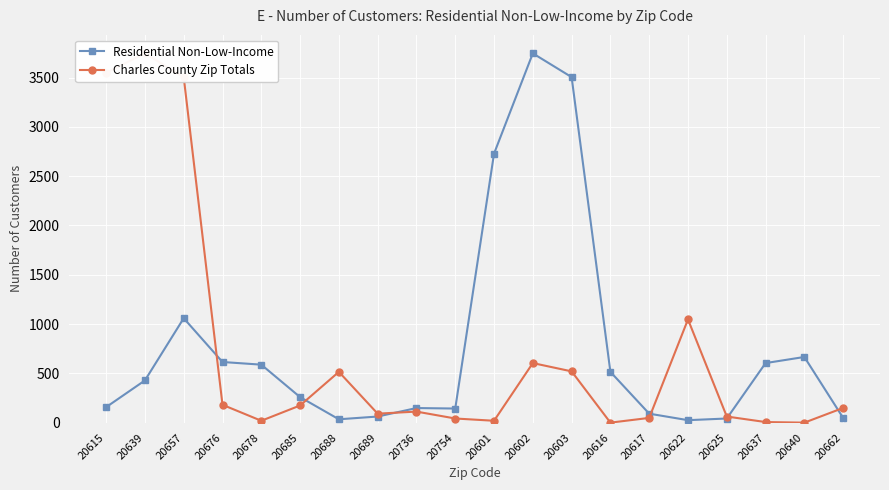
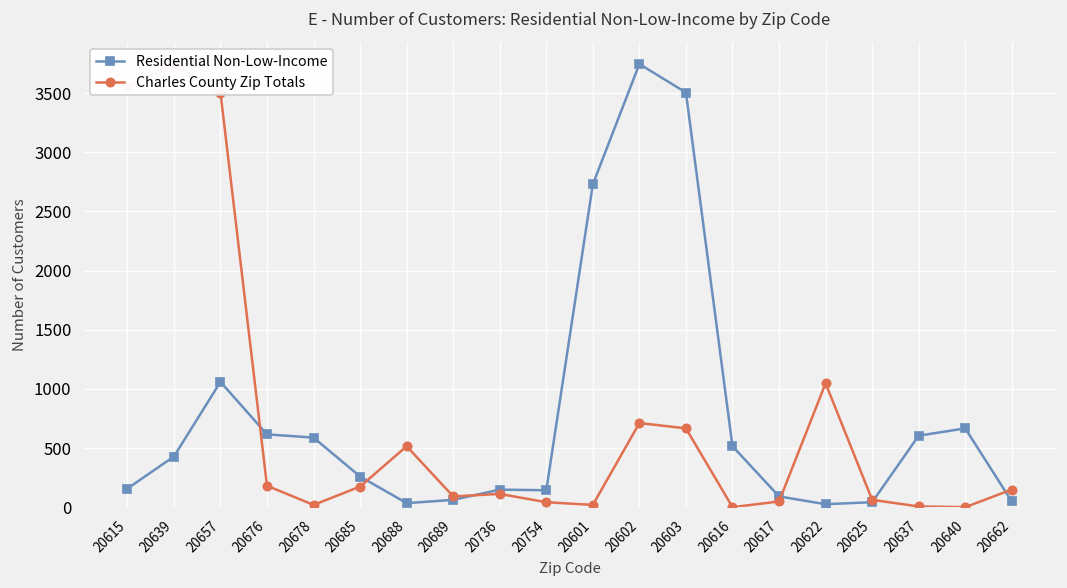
  {
    "Residential Non-Low-Income": {
      "20615": 200,
      "20639": 400,
      "20657": 1100,
      "20676": 600,
      "20678": 600,
      "20685": 300,
      "20688": 0,
      "20689": 100,
      "20736": 100,
      "20754": 100,
      "20601": 2700,
      "20602": 3700,
      "20603": 3500,
      "20616": 500,
      "20617": 100,
      "20622": 0,
      "20637": 600,
      "20640": 700,
      "20662": 0
    },
    "Charles County Zip Totals": {
      "20676": 200,
      "20678": 0,
      "20685": 200,
      "20688": 500,
      "20689": 100,
      "20736": 100,
      "20754": 0,
      "20601": 0,
-     "20602": 600,
-     "20603": 500,
+     "20602": 700,
+     "20603": 700,
      "20616": 0,
      "20617": 0,
      "20622": 1000,
      "20637": 0,
      "20640": 0,
      "20662": 100
    }
  }
